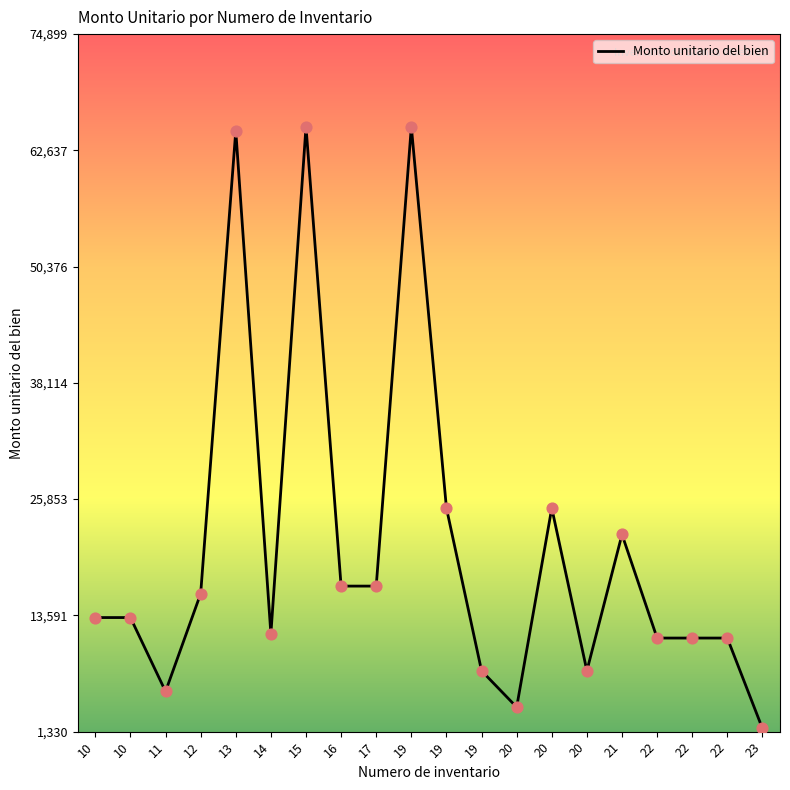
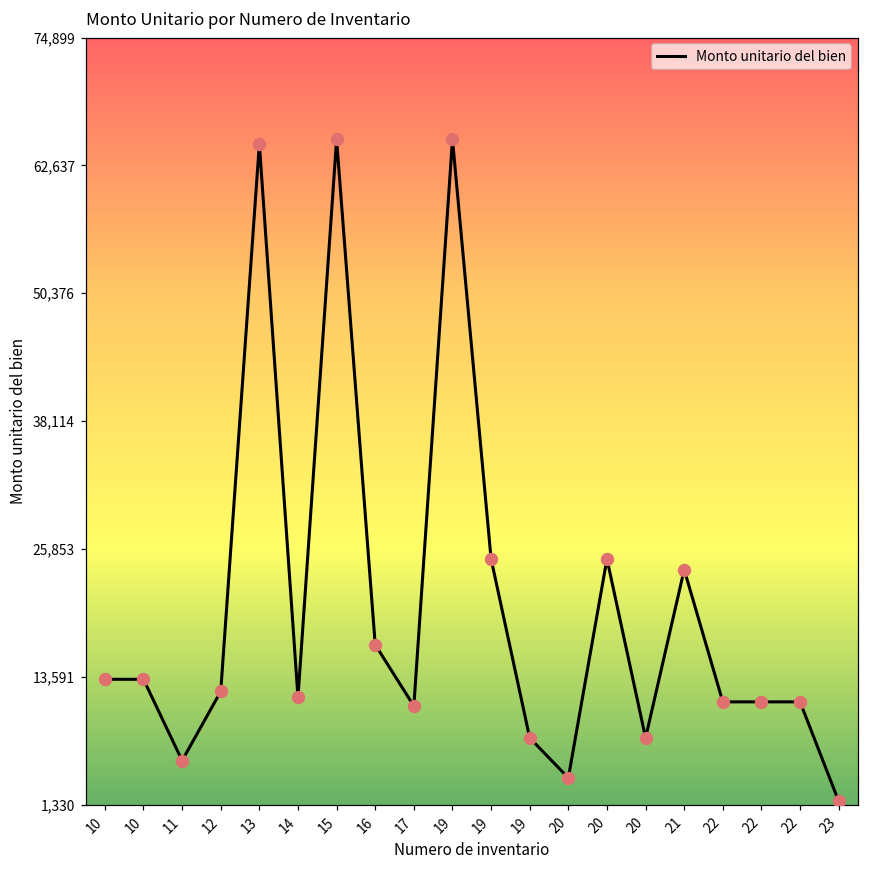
  {
    "11": "6,000",
-   "12": "16,000",
+   "12": "12,000",
    "13": "65,000",
    "14": "12,000",
    "15": "65,000",
    "16": "17,000",
-   "17": "17,000",
-   "21": "22,000",
+   "17": "11,000",
+   "21": "24,000",
    "23": "2,000"
  }
